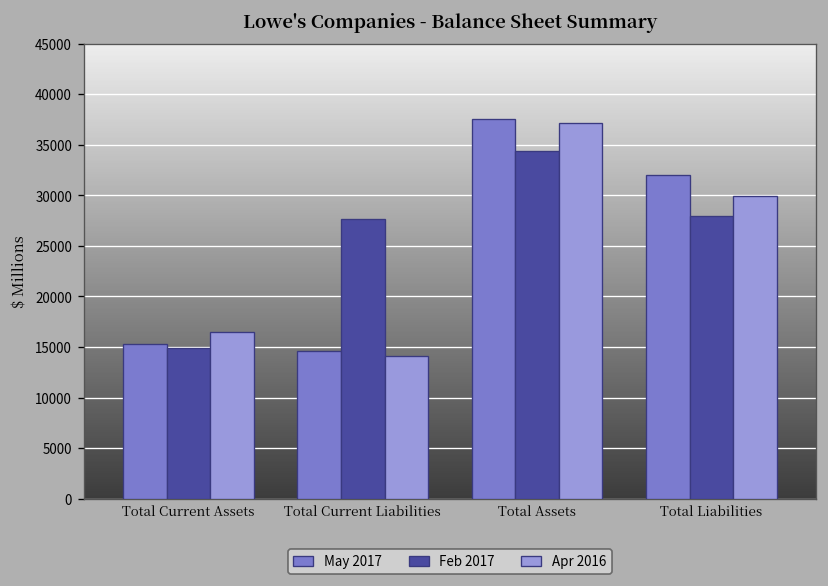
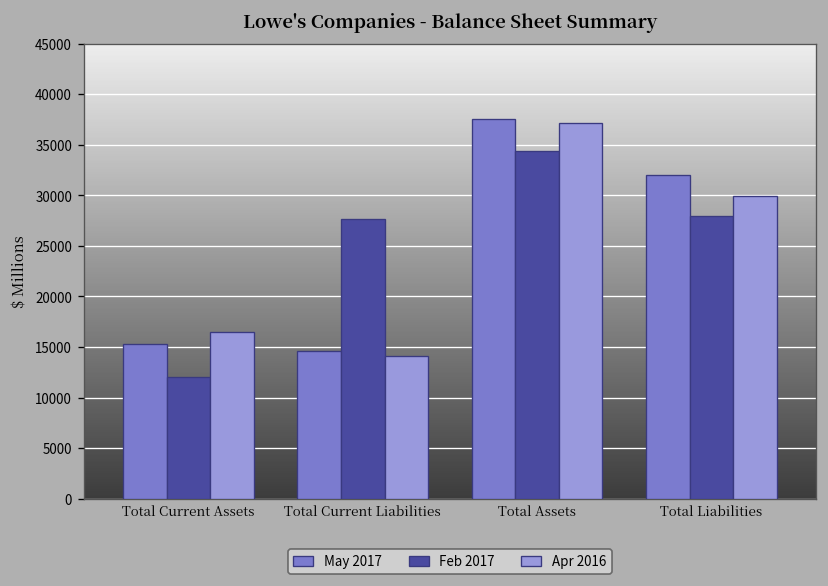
  {
    "Feb 2017": {
-     "Total Current Assets": 15000,
+     "Total Current Assets": 12000,
      "Total Current Liabilities": 28000,
      "Total Assets": 34000,
      "Total Liabilities": 28000
    }
  }
